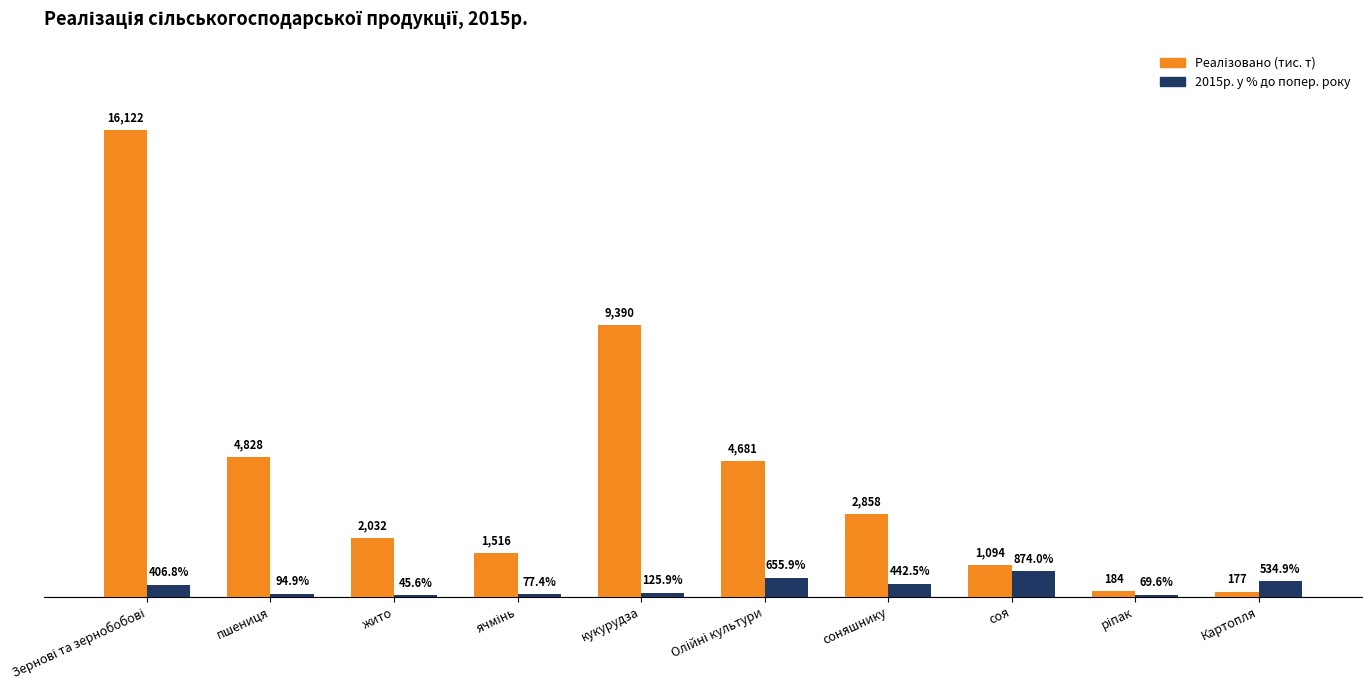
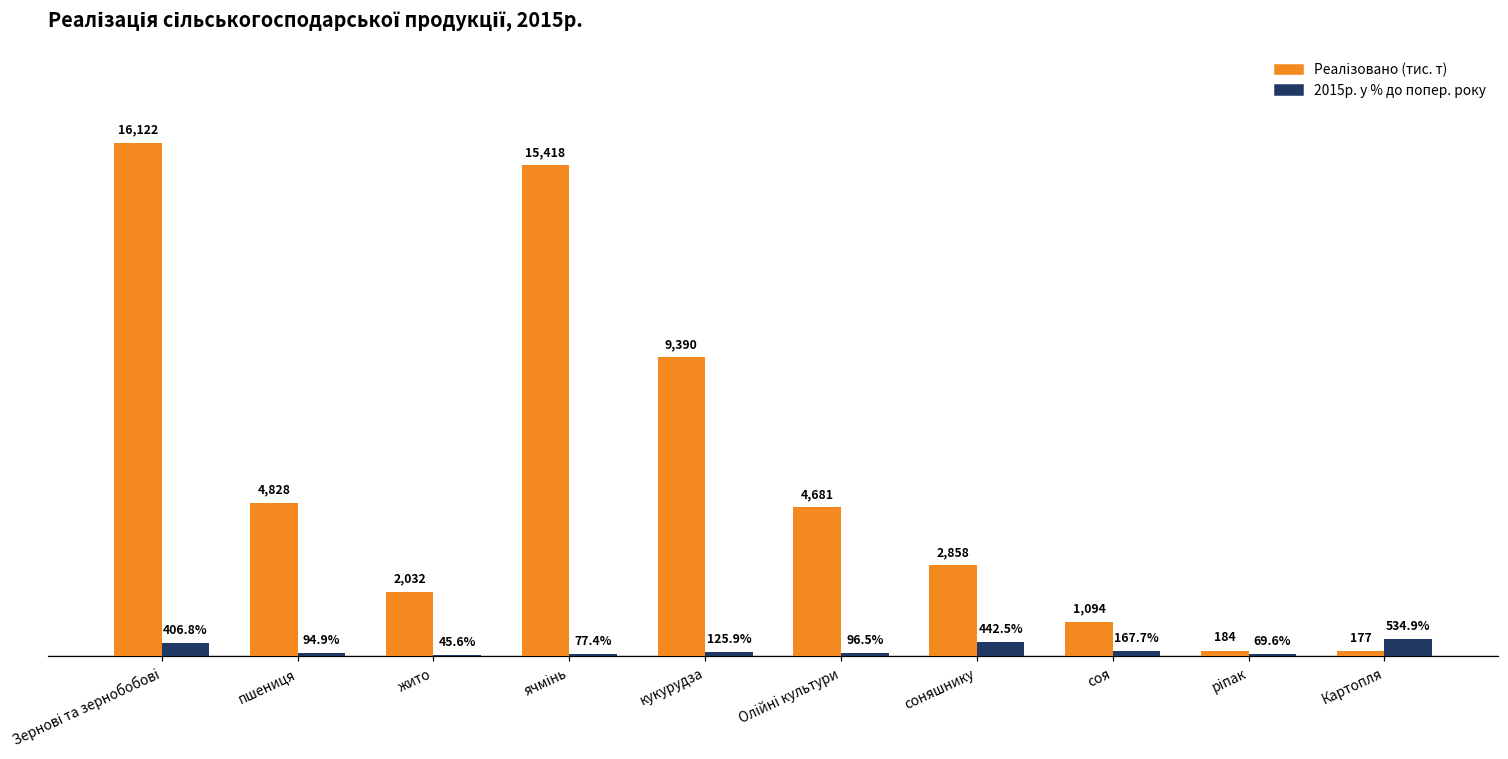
  {
    "Реалізовано (тис. т)": {
      "Зернові та зернобобові": "16,122",
      "пшениця": "4,828",
      "жито": "2,032",
-     "ячмінь": "1,516",
+     "ячмінь": "15,418",
      "кукурудза": "9,390",
      "Олійні культури": "4,681",
      "соняшнику": "2,858",
      "соя": "1,094",
      "ріпак": "184",
      "Картопля": "177"
    },
    "2015р. у % до попер. року": {
      "Зернові та зернобобові": "406.8%",
      "пшениця": "94.9%",
      "жито": "45.6%",
      "ячмінь": "77.4%",
      "кукурудза": "125.9%",
-     "Олійні культури": "655.9%",
+     "Олійні культури": "96.5%",
      "соняшнику": "442.5%",
-     "соя": "874.0%",
+     "соя": "167.7%",
      "ріпак": "69.6%",
      "Картопля": "534.9%"
    }
  }
